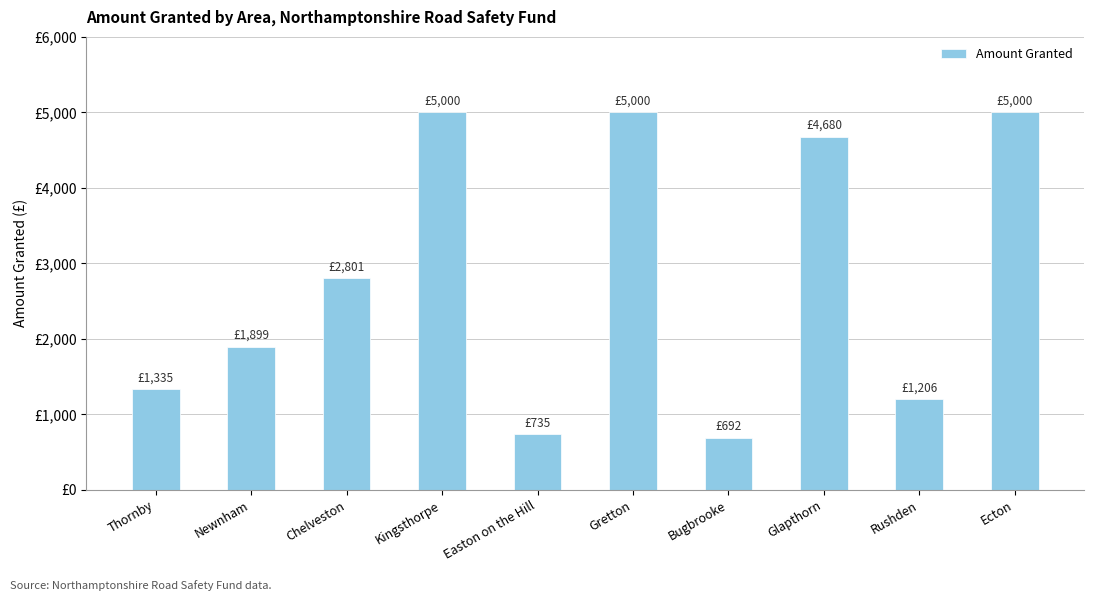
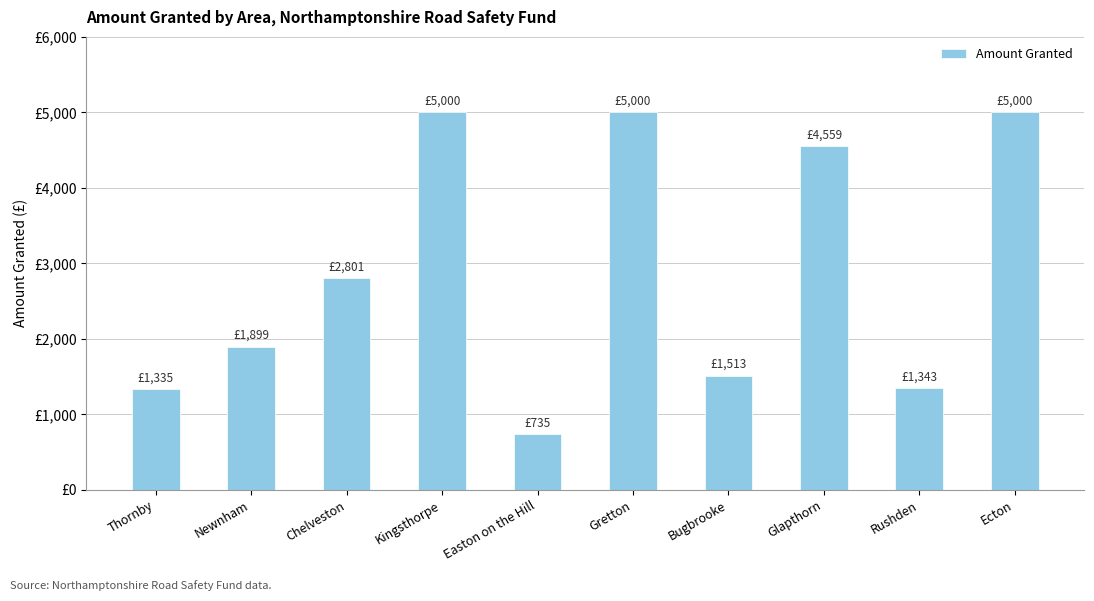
  {
    "Thornby": "£1,335",
    "Newnham": "£1,899",
    "Chelveston": "£2,801",
    "Kingsthorpe": "£5,000",
    "Easton on the Hill": "£735",
    "Gretton": "£5,000",
-   "Bugbrooke": "£692",
-   "Glapthorn": "£4,680",
-   "Rushden": "£1,206",
+   "Bugbrooke": "£1,513",
+   "Glapthorn": "£4,559",
+   "Rushden": "£1,343",
    "Ecton": "£5,000"
  }
